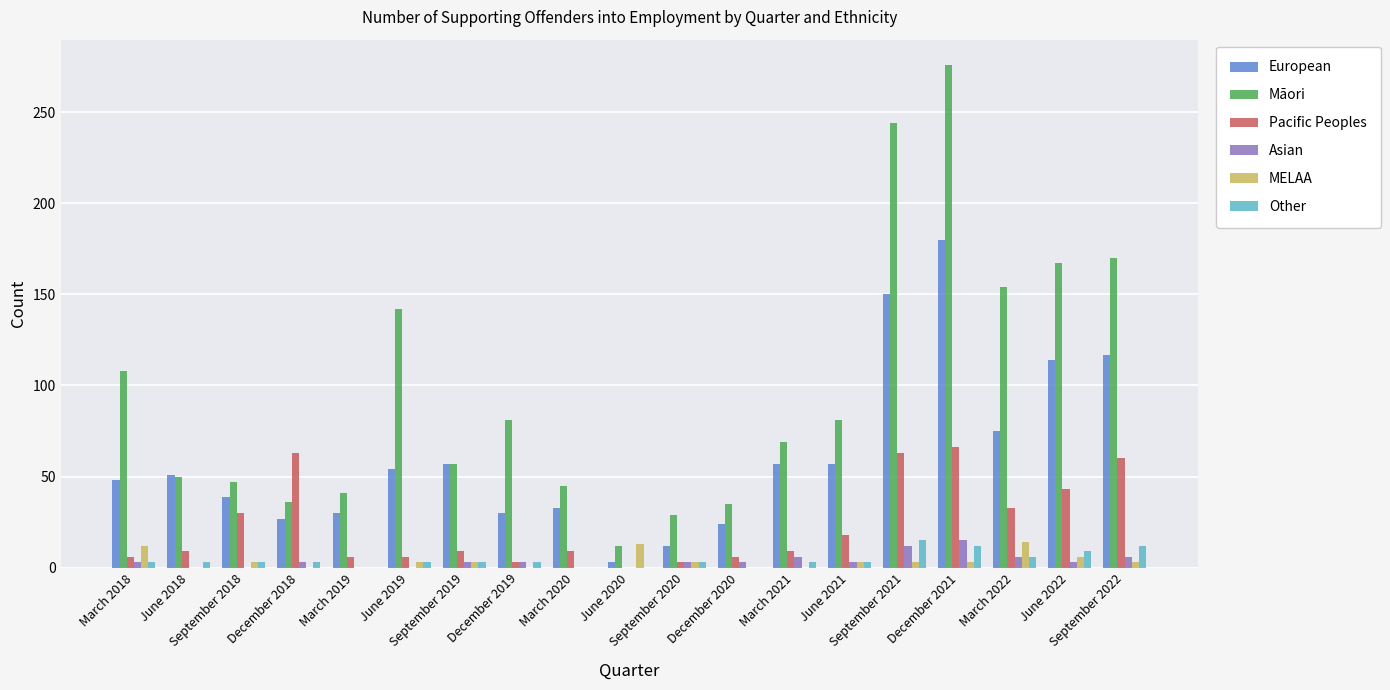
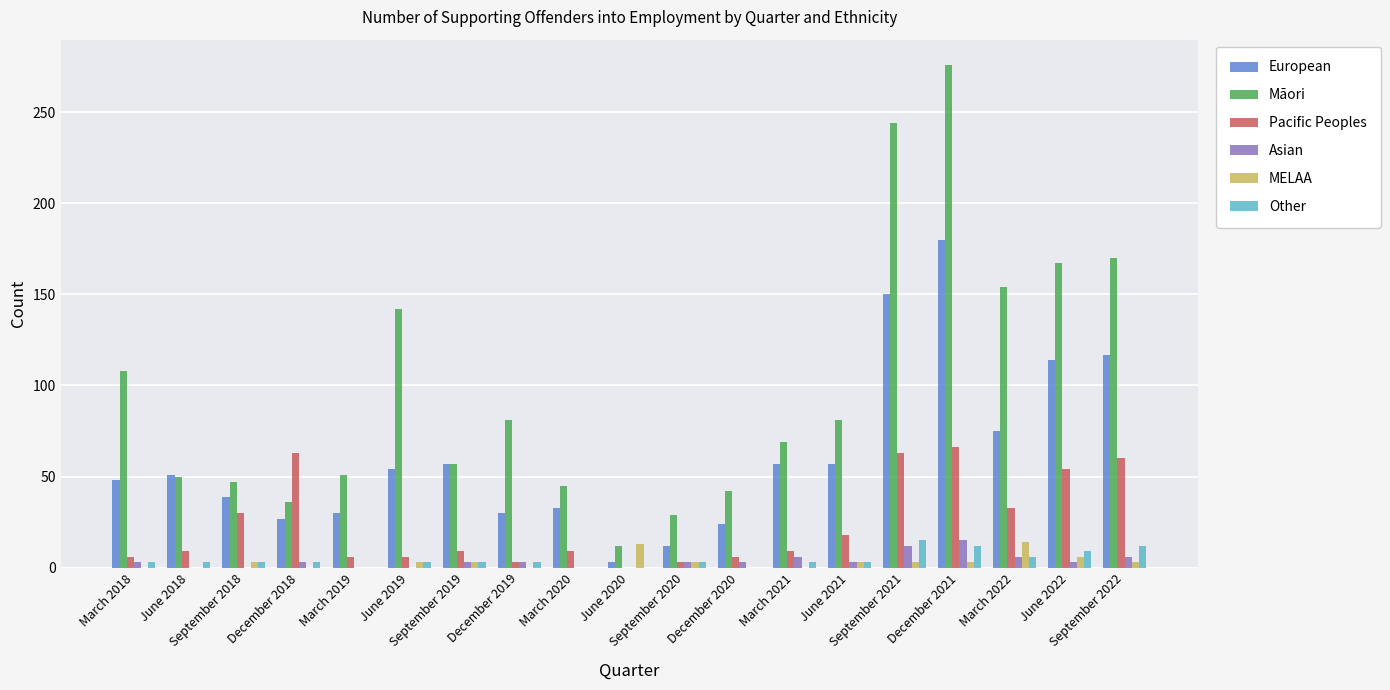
  {
    "Māori": {
      "March 2018": 108,
      "June 2018": 50,
      "September 2018": 47,
      "December 2018": 36,
-     "March 2019": 41,
+     "March 2019": 51,
      "June 2019": 142,
      "September 2019": 57,
      "December 2019": 81,
      "March 2020": 45,
      "June 2020": 12,
      "September 2020": 29,
-     "December 2020": 35,
+     "December 2020": 42,
      "March 2021": 69,
      "June 2021": 81,
      "September 2021": 244,
      "December 2021": 276,
      "March 2022": 154,
      "June 2022": 167,
      "September 2022": 170
    },
    "Pacific Peoples": {
      "March 2018": 6,
      "June 2018": 9,
      "September 2018": 30,
      "December 2018": 63,
      "March 2019": 6,
      "June 2019": 6,
      "September 2019": 9,
      "December 2019": 3,
      "March 2020": 9,
      "June 2020": 0,
      "September 2020": 3,
      "December 2020": 6,
      "March 2021": 9,
      "June 2021": 18,
      "September 2021": 63,
      "December 2021": 66,
      "March 2022": 33,
-     "June 2022": 43,
+     "June 2022": 54,
      "September 2022": 60
    },
    "MELAA": {
-     "March 2018": 12,
+     "March 2018": 0,
      "June 2018": 0,
      "September 2018": 3,
      "December 2018": 0,
      "March 2019": 0,
      "June 2019": 3,
      "September 2019": 3,
      "December 2019": 0,
      "March 2020": 0,
      "June 2020": 13,
      "September 2020": 3,
      "December 2020": 0,
      "March 2021": 0,
      "June 2021": 3,
      "September 2021": 3,
      "December 2021": 3,
      "March 2022": 14,
      "June 2022": 6,
      "September 2022": 3
    }
  }
